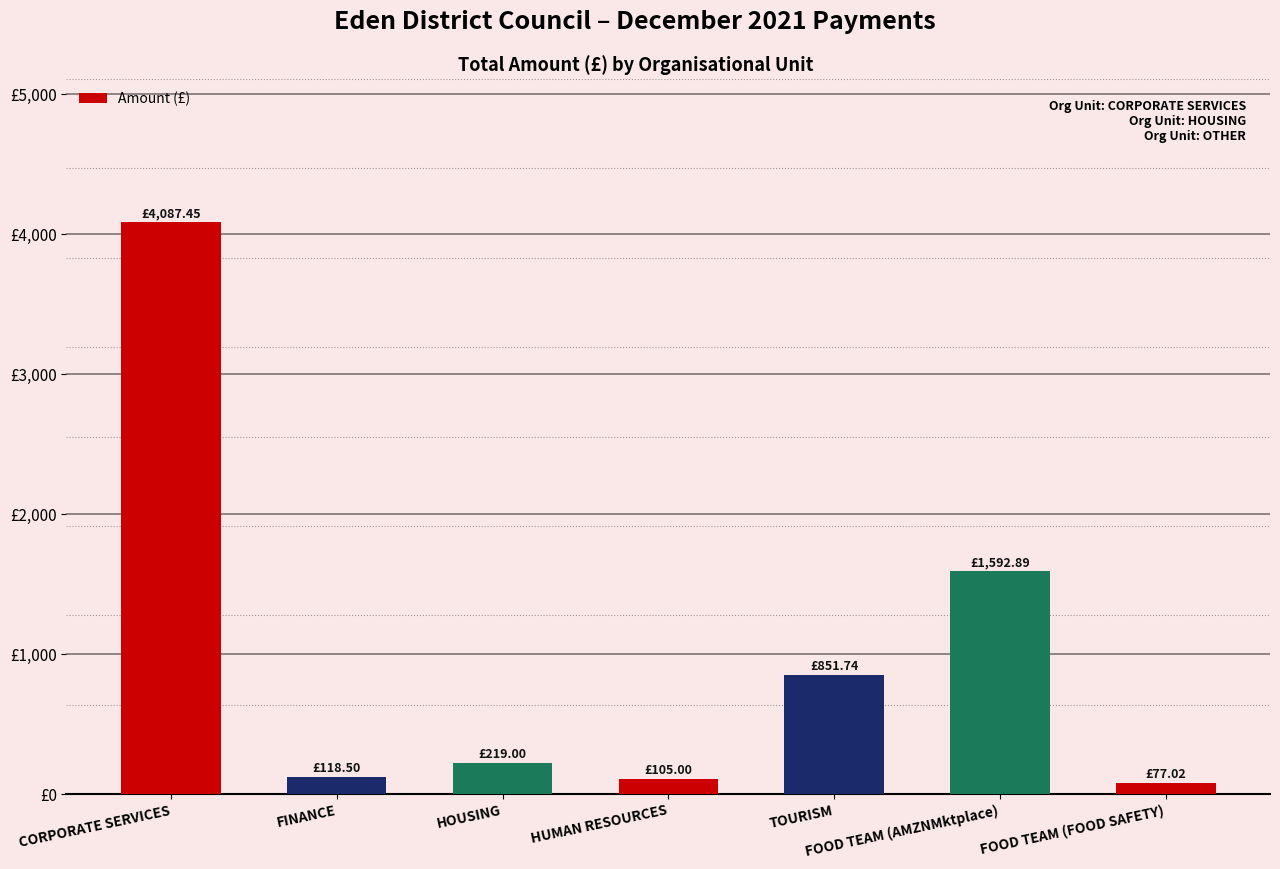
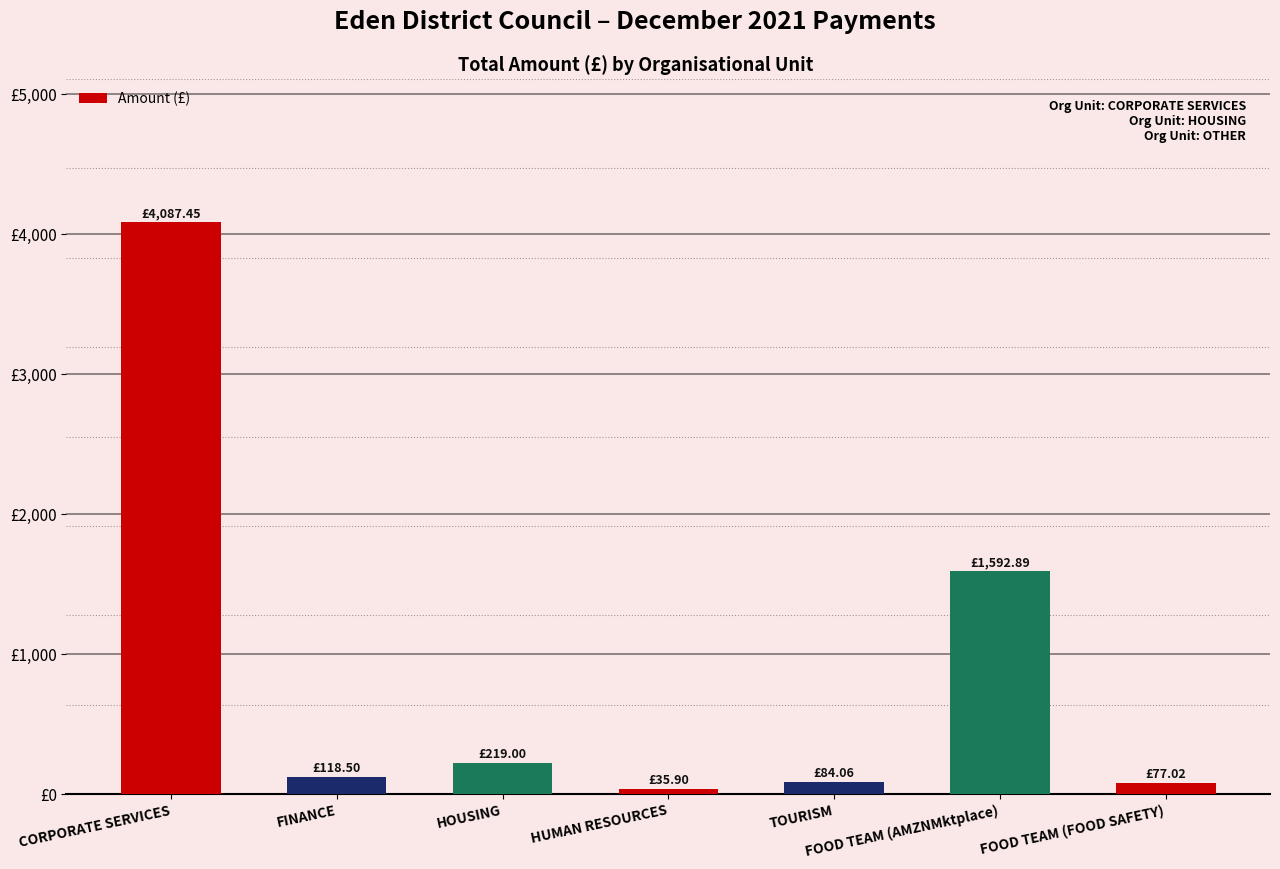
  {
    "CORPORATE SERVICES": "£4,087.45",
    "FINANCE": "£118.50",
    "HOUSING": "£219.00",
-   "HUMAN RESOURCES": "£105.00",
-   "TOURISM": "£851.74",
+   "HUMAN RESOURCES": "£35.90",
+   "TOURISM": "£84.06",
    "FOOD TEAM (AMZNMktplace)": "£1,592.89",
    "FOOD TEAM (FOOD SAFETY)": "£77.02"
  }
